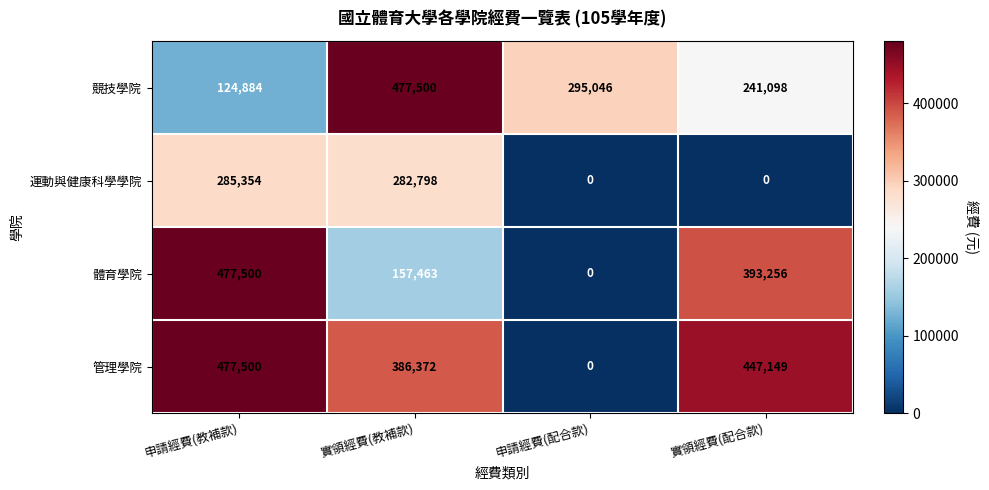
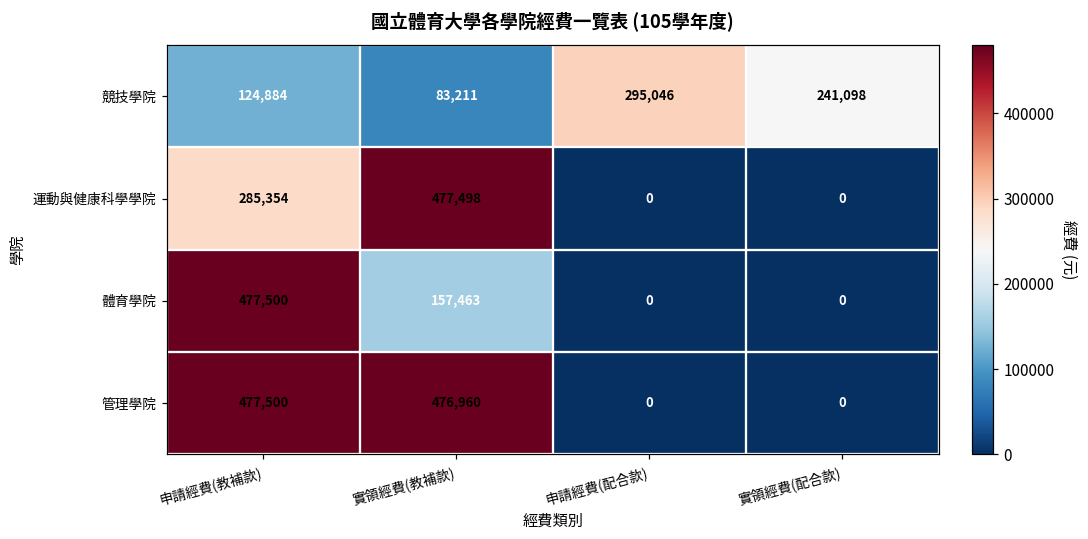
  {
    "競技學院": {
      "申請經費(教補款)": "124,884",
-     "實領經費(教補款)": "477,500",
+     "實領經費(教補款)": "83,211",
      "申請經費(配合款)": "295,046",
      "實領經費(配合款)": "241,098"
    },
    "運動與健康科學學院": {
      "申請經費(教補款)": "285,354",
-     "實領經費(教補款)": "282,798",
+     "實領經費(教補款)": "477,498",
      "申請經費(配合款)": "0",
      "實領經費(配合款)": "0"
    },
    "體育學院": {
      "申請經費(教補款)": "477,500",
      "實領經費(教補款)": "157,463",
      "申請經費(配合款)": "0",
-     "實領經費(配合款)": "393,256"
+     "實領經費(配合款)": "0"
    },
    "管理學院": {
      "申請經費(教補款)": "477,500",
-     "實領經費(教補款)": "386,372",
+     "實領經費(教補款)": "476,960",
      "申請經費(配合款)": "0",
-     "實領經費(配合款)": "447,149"
+     "實領經費(配合款)": "0"
    }
  }
